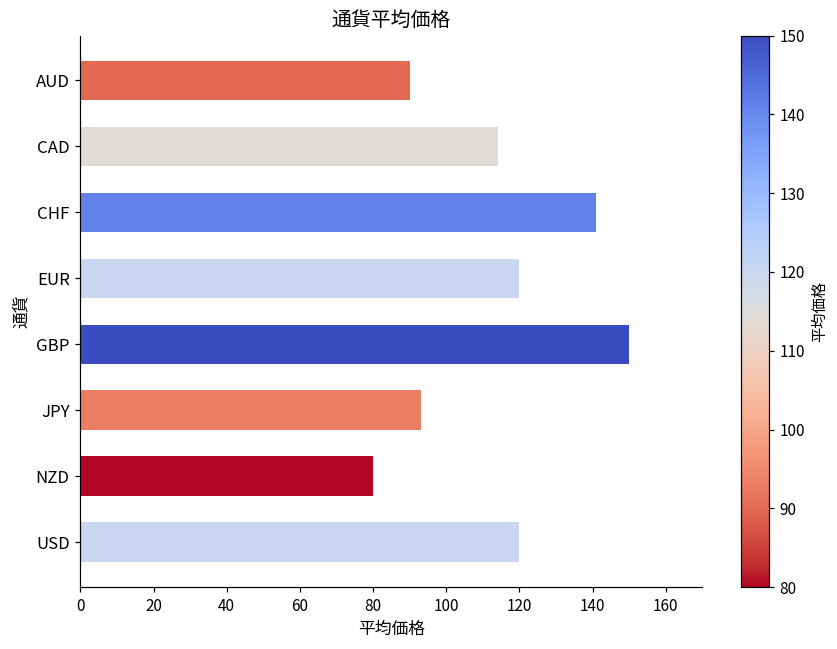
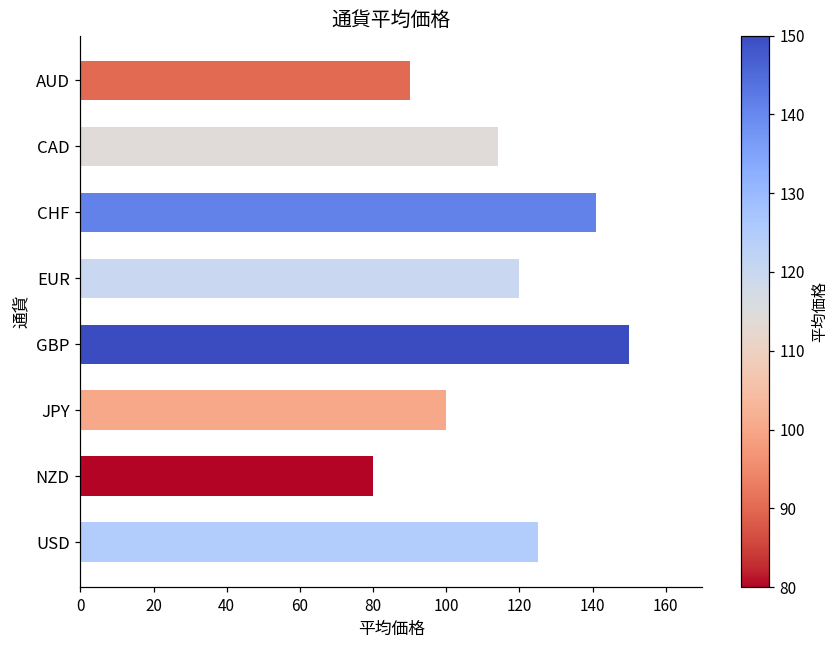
  {
    "AUD": 90,
    "CAD": 114,
    "CHF": 141,
    "EUR": 120,
    "GBP": 150,
-   "JPY": 93,
+   "JPY": 100,
    "NZD": 80,
-   "USD": 120
+   "USD": 125
  }
